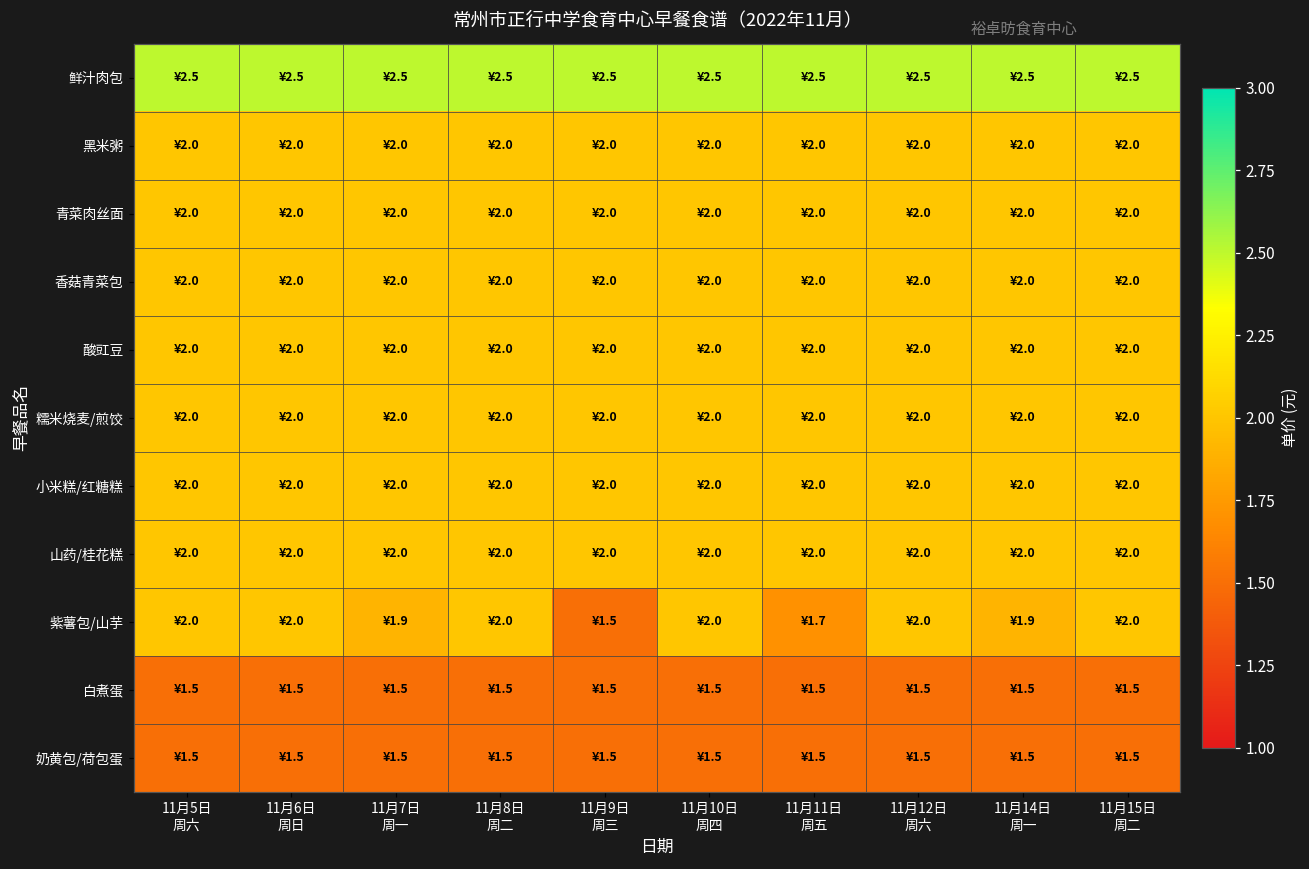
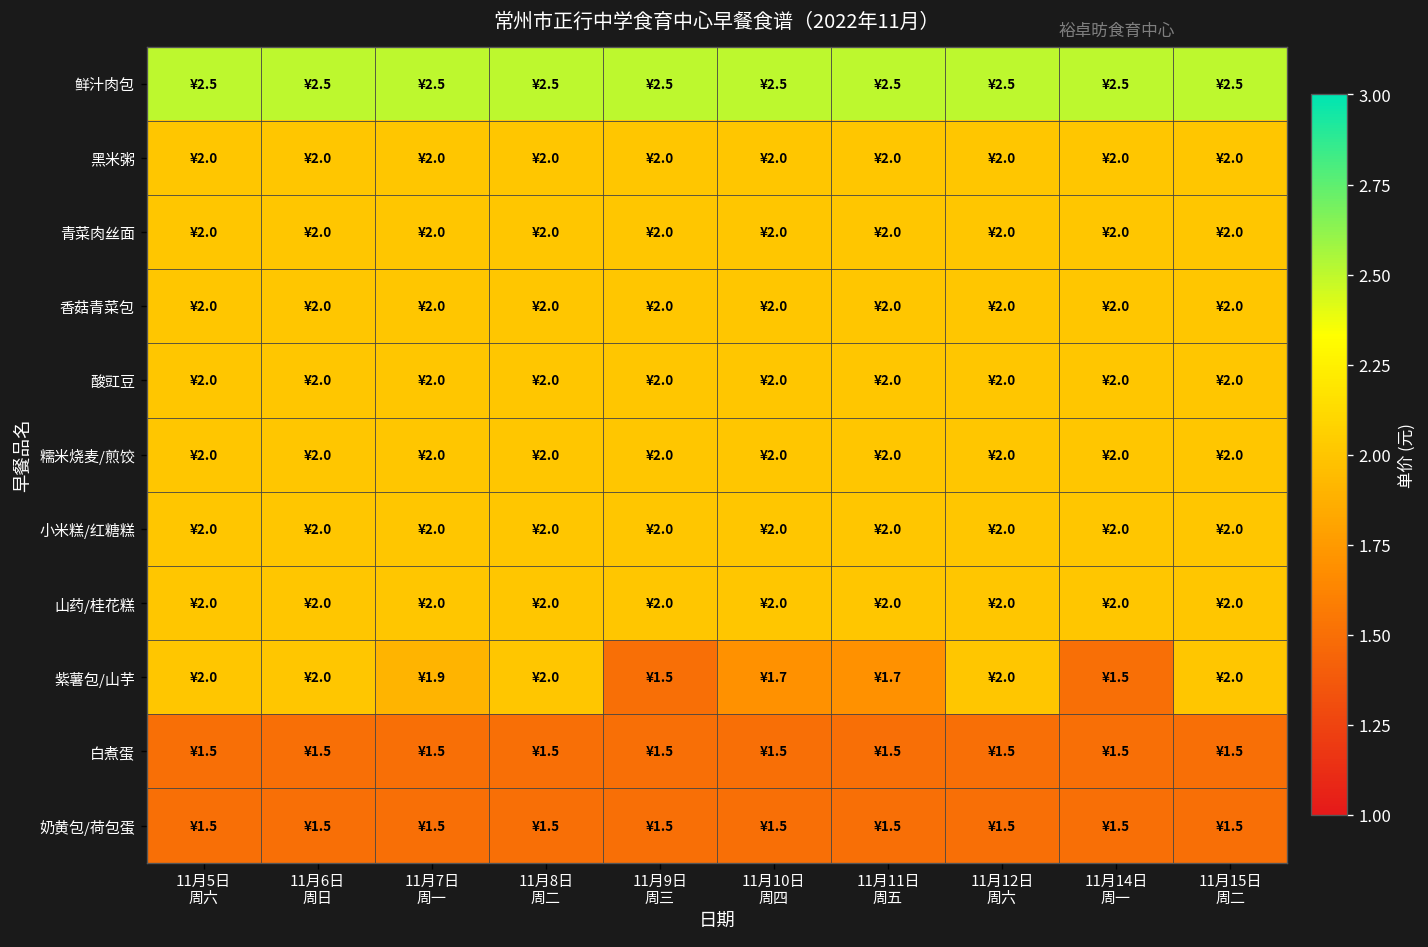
  {
    "鲜汁肉包": {
      "11月5日 周六": "¥2.5",
      "11月6日 周日": "¥2.5",
      "11月7日 周一": "¥2.5",
      "11月8日 周二": "¥2.5",
      "11月9日 周三": "¥2.5",
      "11月10日 周四": "¥2.5",
      "11月11日 周五": "¥2.5",
      "11月12日 周六": "¥2.5",
      "11月14日 周一": "¥2.5",
      "11月15日 周二": "¥2.5"
    },
    "黑米粥": {
      "11月5日 周六": "¥2.0",
      "11月6日 周日": "¥2.0",
      "11月7日 周一": "¥2.0",
      "11月8日 周二": "¥2.0",
      "11月9日 周三": "¥2.0",
      "11月10日 周四": "¥2.0",
      "11月11日 周五": "¥2.0",
      "11月12日 周六": "¥2.0",
      "11月14日 周一": "¥2.0",
      "11月15日 周二": "¥2.0"
    },
    "青菜肉丝面": {
      "11月5日 周六": "¥2.0",
      "11月6日 周日": "¥2.0",
      "11月7日 周一": "¥2.0",
      "11月8日 周二": "¥2.0",
      "11月9日 周三": "¥2.0",
      "11月10日 周四": "¥2.0",
      "11月11日 周五": "¥2.0",
      "11月12日 周六": "¥2.0",
      "11月14日 周一": "¥2.0",
      "11月15日 周二": "¥2.0"
    },
    "香菇青菜包": {
      "11月5日 周六": "¥2.0",
      "11月6日 周日": "¥2.0",
      "11月7日 周一": "¥2.0",
      "11月8日 周二": "¥2.0",
      "11月9日 周三": "¥2.0",
      "11月10日 周四": "¥2.0",
      "11月11日 周五": "¥2.0",
      "11月12日 周六": "¥2.0",
      "11月14日 周一": "¥2.0",
      "11月15日 周二": "¥2.0"
    },
    "酸豇豆": {
      "11月5日 周六": "¥2.0",
      "11月6日 周日": "¥2.0",
      "11月7日 周一": "¥2.0",
      "11月8日 周二": "¥2.0",
      "11月9日 周三": "¥2.0",
      "11月10日 周四": "¥2.0",
      "11月11日 周五": "¥2.0",
      "11月12日 周六": "¥2.0",
      "11月14日 周一": "¥2.0",
      "11月15日 周二": "¥2.0"
    },
    "糯米烧麦/煎饺": {
      "11月5日 周六": "¥2.0",
      "11月6日 周日": "¥2.0",
      "11月7日 周一": "¥2.0",
      "11月8日 周二": "¥2.0",
      "11月9日 周三": "¥2.0",
      "11月10日 周四": "¥2.0",
      "11月11日 周五": "¥2.0",
      "11月12日 周六": "¥2.0",
      "11月14日 周一": "¥2.0",
      "11月15日 周二": "¥2.0"
    },
    "小米糕/红糖糕": {
      "11月5日 周六": "¥2.0",
      "11月6日 周日": "¥2.0",
      "11月7日 周一": "¥2.0",
      "11月8日 周二": "¥2.0",
      "11月9日 周三": "¥2.0",
      "11月10日 周四": "¥2.0",
      "11月11日 周五": "¥2.0",
      "11月12日 周六": "¥2.0",
      "11月14日 周一": "¥2.0",
      "11月15日 周二": "¥2.0"
    },
    "山药/桂花糕": {
      "11月5日 周六": "¥2.0",
      "11月6日 周日": "¥2.0",
      "11月7日 周一": "¥2.0",
      "11月8日 周二": "¥2.0",
      "11月9日 周三": "¥2.0",
      "11月10日 周四": "¥2.0",
      "11月11日 周五": "¥2.0",
      "11月12日 周六": "¥2.0",
      "11月14日 周一": "¥2.0",
      "11月15日 周二": "¥2.0"
    },
    "紫薯包/山芋": {
      "11月5日 周六": "¥2.0",
      "11月6日 周日": "¥2.0",
      "11月7日 周一": "¥1.9",
      "11月8日 周二": "¥2.0",
      "11月9日 周三": "¥1.5",
-     "11月10日 周四": "¥2.0",
+     "11月10日 周四": "¥1.7",
      "11月11日 周五": "¥1.7",
      "11月12日 周六": "¥2.0",
-     "11月14日 周一": "¥1.9",
+     "11月14日 周一": "¥1.5",
      "11月15日 周二": "¥2.0"
    },
    "白煮蛋": {
      "11月5日 周六": "¥1.5",
      "11月6日 周日": "¥1.5",
      "11月7日 周一": "¥1.5",
      "11月8日 周二": "¥1.5",
      "11月9日 周三": "¥1.5",
      "11月10日 周四": "¥1.5",
      "11月11日 周五": "¥1.5",
      "11月12日 周六": "¥1.5",
      "11月14日 周一": "¥1.5",
      "11月15日 周二": "¥1.5"
    },
    "奶黄包/荷包蛋": {
      "11月5日 周六": "¥1.5",
      "11月6日 周日": "¥1.5",
      "11月7日 周一": "¥1.5",
      "11月8日 周二": "¥1.5",
      "11月9日 周三": "¥1.5",
      "11月10日 周四": "¥1.5",
      "11月11日 周五": "¥1.5",
      "11月12日 周六": "¥1.5",
      "11月14日 周一": "¥1.5",
      "11月15日 周二": "¥1.5"
    }
  }
